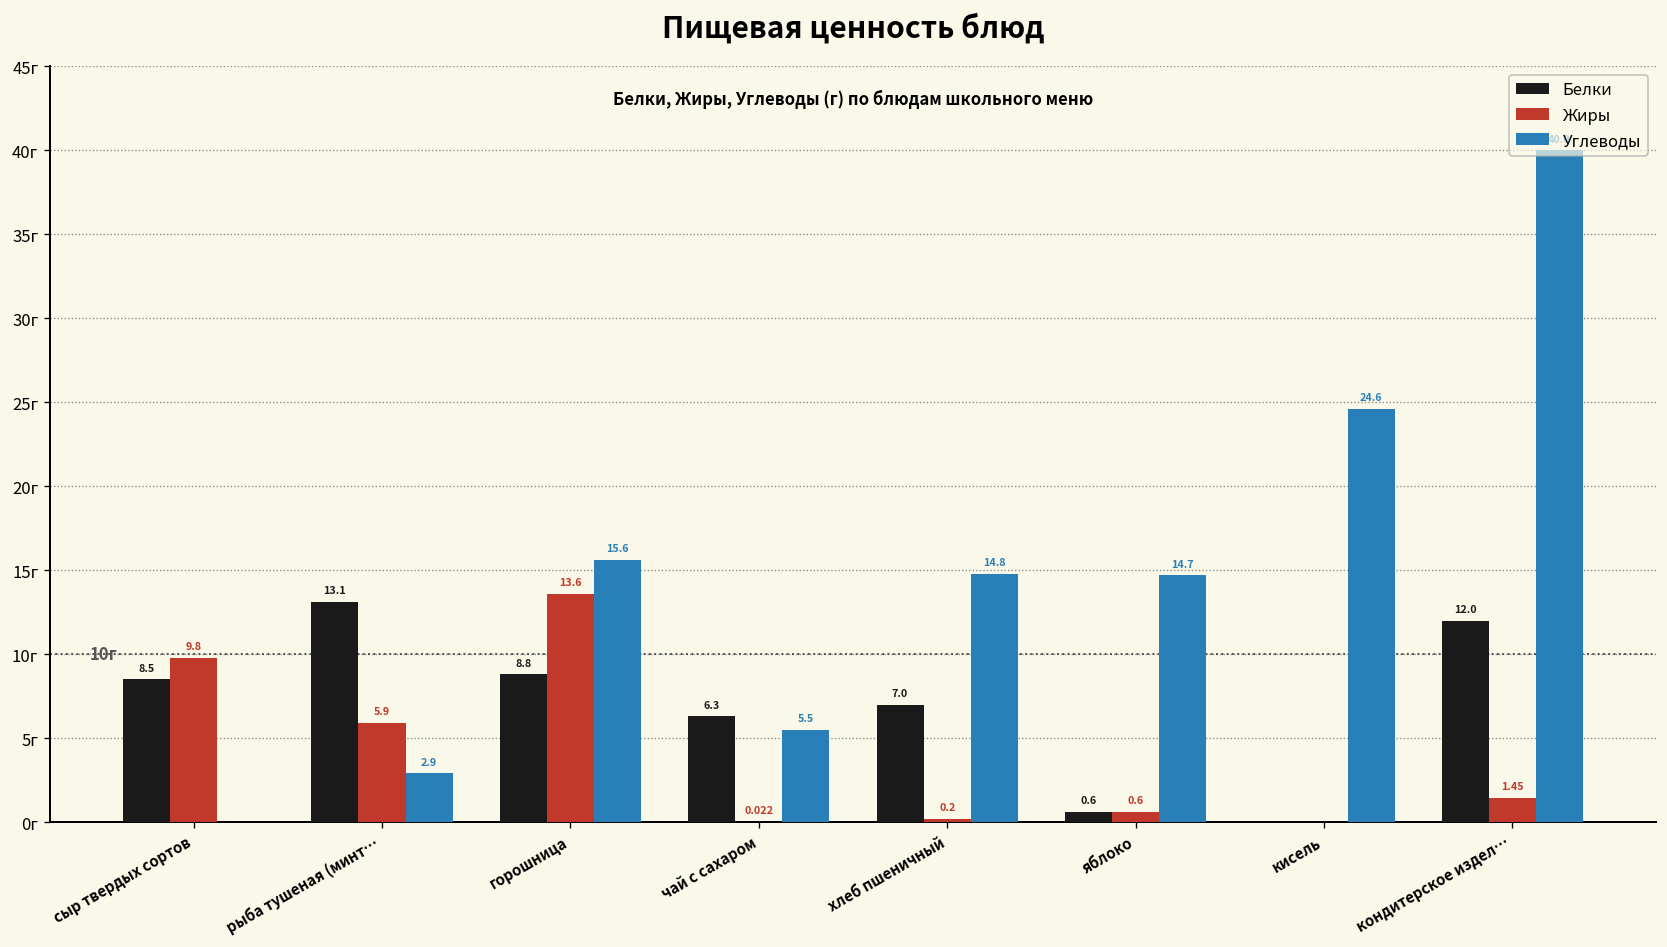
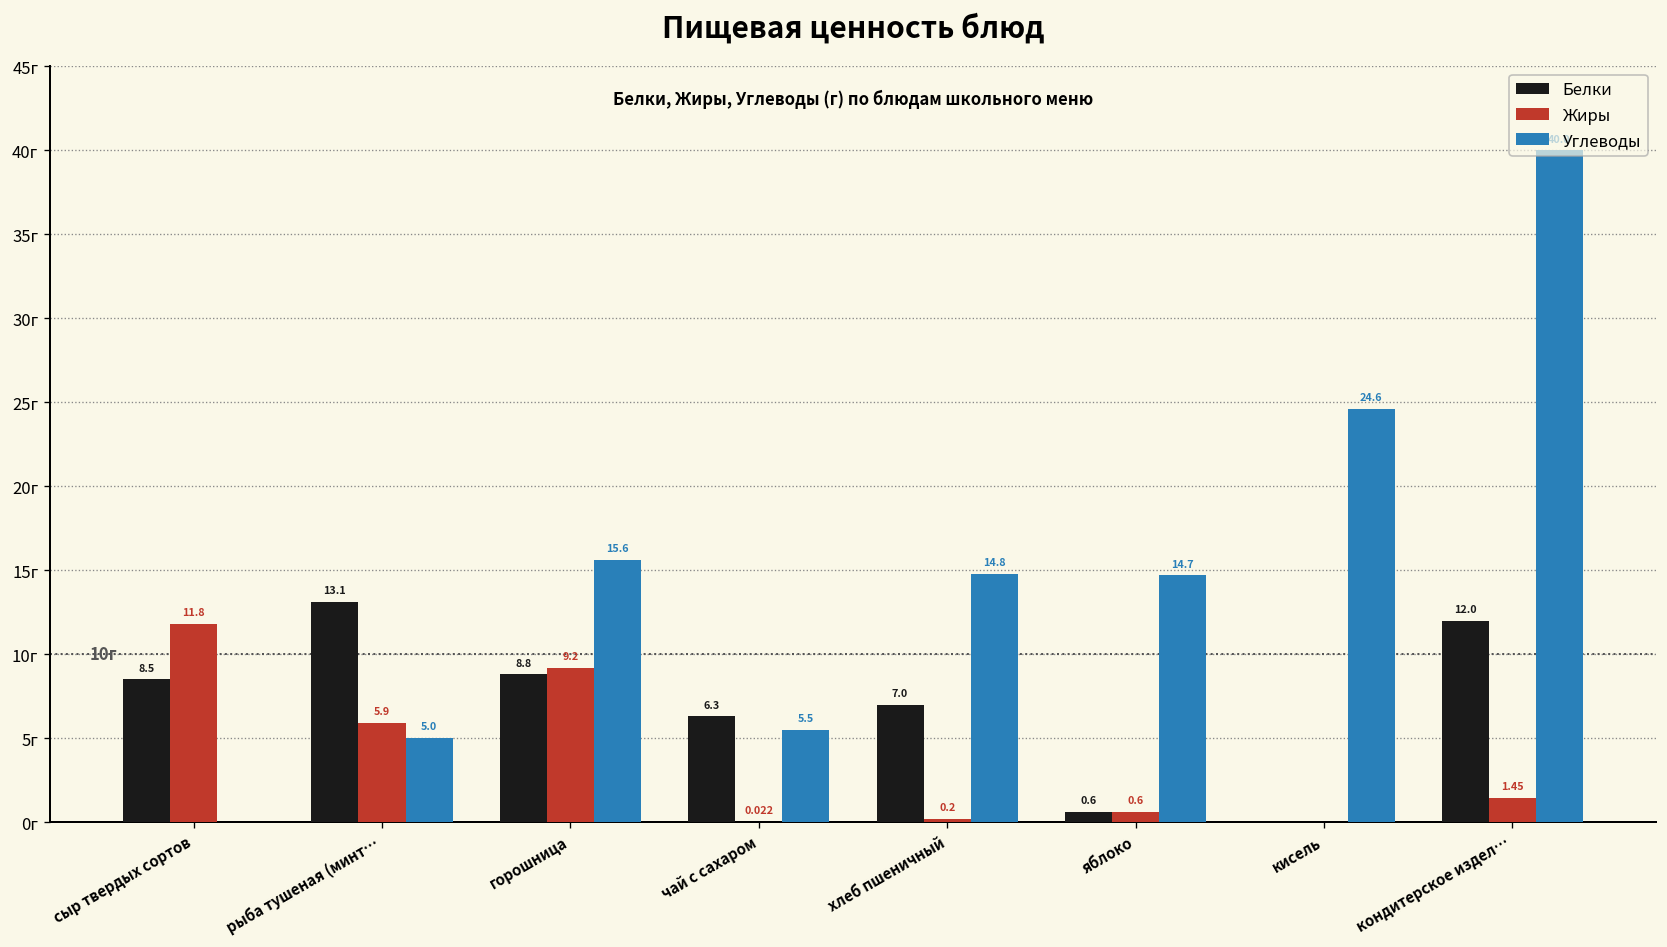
  {
    "Белки": {
      "сыр твердых сортов": 8.5,
      "рыба тушеная (минт…": 13.1,
      "горошница": 8.8,
      "чай с сахаром": 6.3,
      "хлеб пшеничный": 7.0,
      "яблоко": 0.6,
      "кондитерское издел…": 12.0
    },
    "Жиры": {
-     "сыр твердых сортов": 9.8,
+     "сыр твердых сортов": 11.8,
      "рыба тушеная (минт…": 5.9,
-     "горошница": 13.6,
+     "горошница": 9.2,
      "чай с сахаром": 0.022,
      "хлеб пшеничный": 0.2,
      "яблоко": 0.6,
      "кондитерское издел…": 1.45
    },
    "Углеводы": {
-     "рыба тушеная (минт…": 2.9,
+     "рыба тушеная (минт…": 5.0,
      "горошница": 15.6,
      "чай с сахаром": 5.5,
      "хлеб пшеничный": 14.8,
      "яблоко": 14.7,
      "кисель": 24.6
    }
  }
